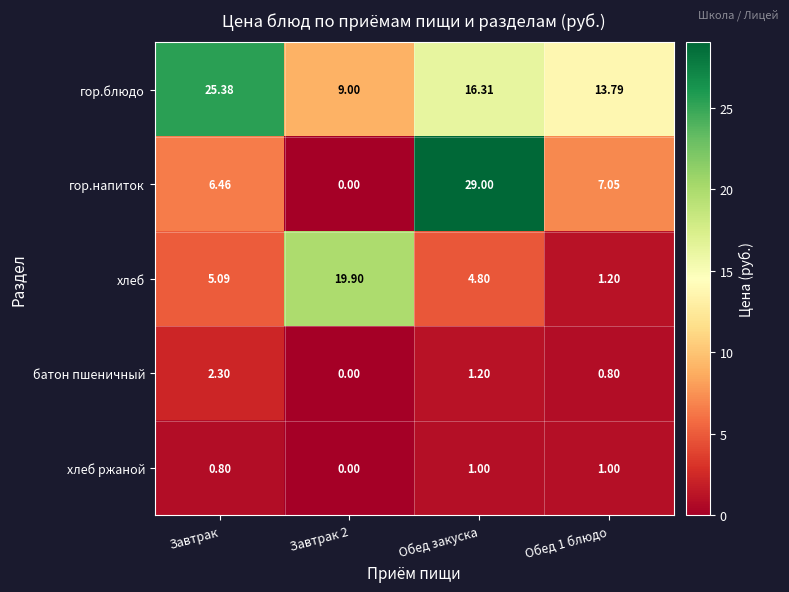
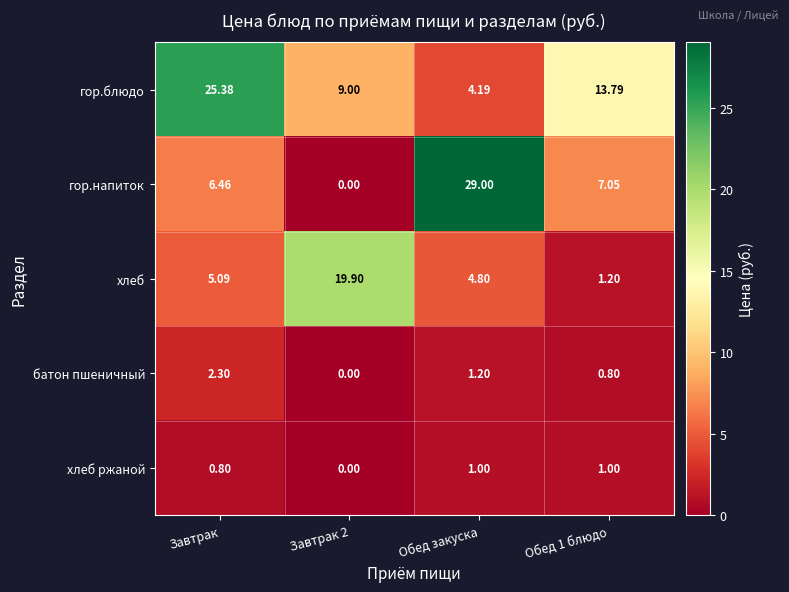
  {
    "гор.блюдо": {
      "Завтрак": 25.38,
      "Завтрак 2": 9.00,
-     "Обед закуска": 16.31,
+     "Обед закуска": 4.19,
      "Обед 1 блюдо": 13.79
    },
    "гор.напиток": {
      "Завтрак": 6.46,
      "Завтрак 2": 0.00,
      "Обед закуска": 29.00,
      "Обед 1 блюдо": 7.05
    },
    "хлеб": {
      "Завтрак": 5.09,
      "Завтрак 2": 19.90,
      "Обед закуска": 4.80,
      "Обед 1 блюдо": 1.20
    },
    "батон пшеничный": {
      "Завтрак": 2.30,
      "Завтрак 2": 0.00,
      "Обед закуска": 1.20,
      "Обед 1 блюдо": 0.80
    },
    "хлеб ржаной": {
      "Завтрак": 0.80,
      "Завтрак 2": 0.00,
      "Обед закуска": 1.00,
      "Обед 1 блюдо": 1.00
    }
  }
